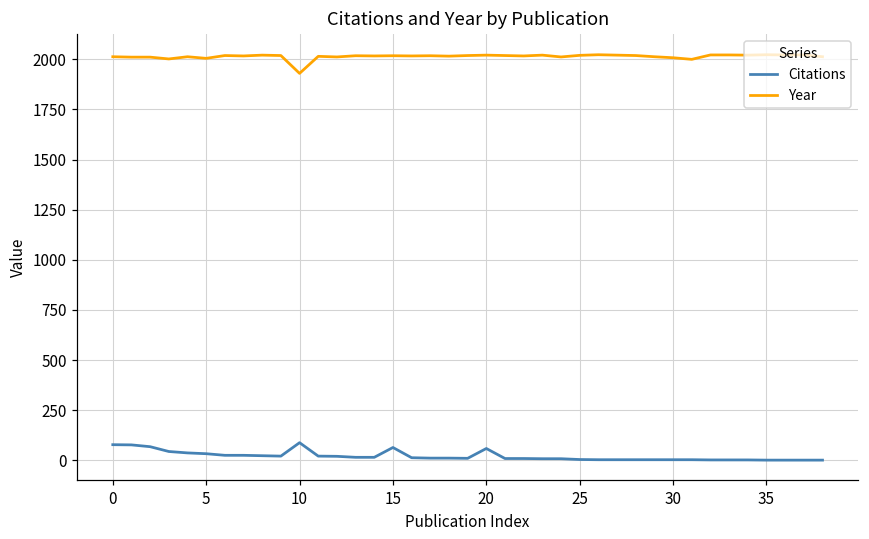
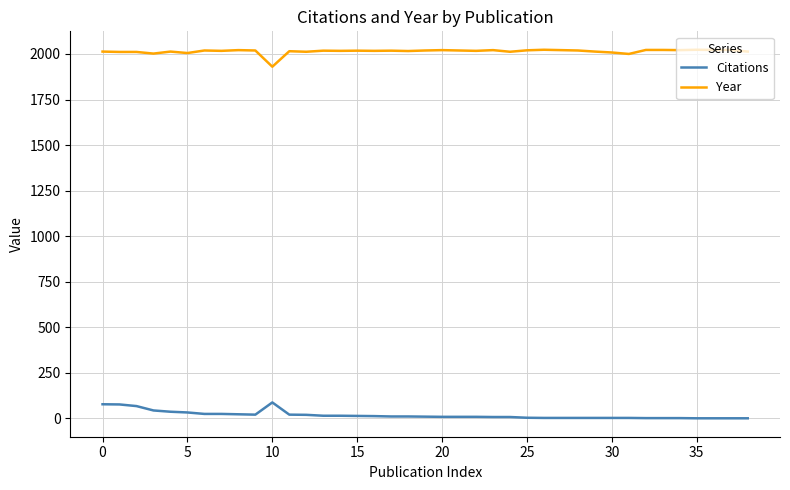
  {
    "Citations": {
      "0": 80,
      "5": 30,
      "10": 90,
-     "15": 60,
-     "20": 60,
+     "15": 10,
+     "20": 10,
      "25": 0,
      "30": 0,
      "35": 0
    },
    "Year": {
      "0": 2010,
      "5": 2010,
      "10": 1930,
      "15": 2020,
      "20": 2020,
      "25": 2020,
      "30": 2010
    }
  }
